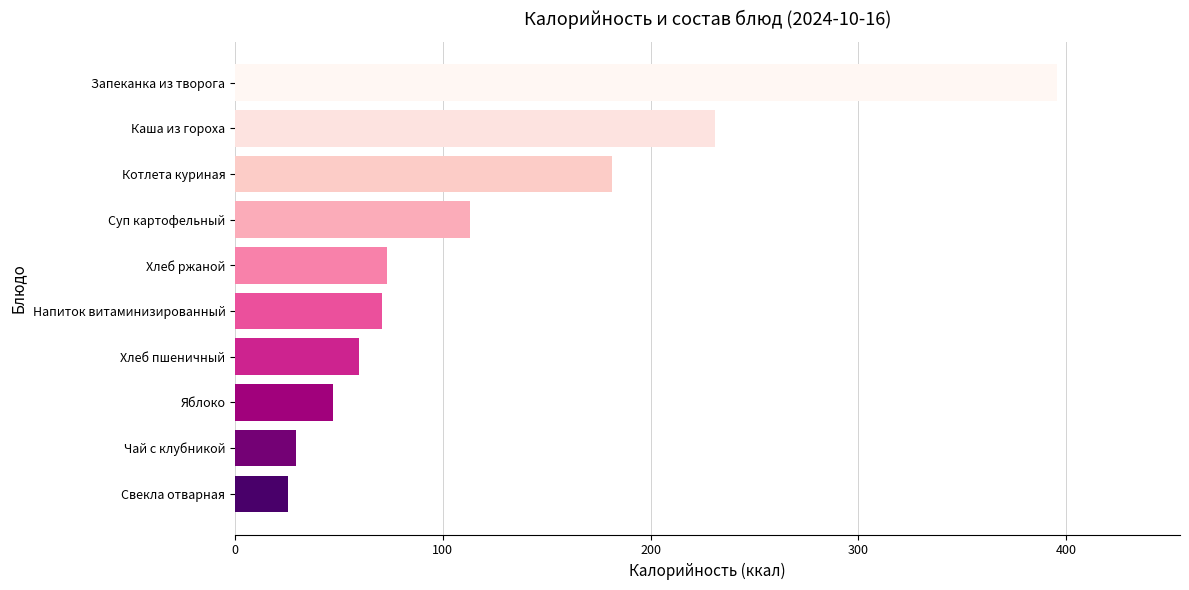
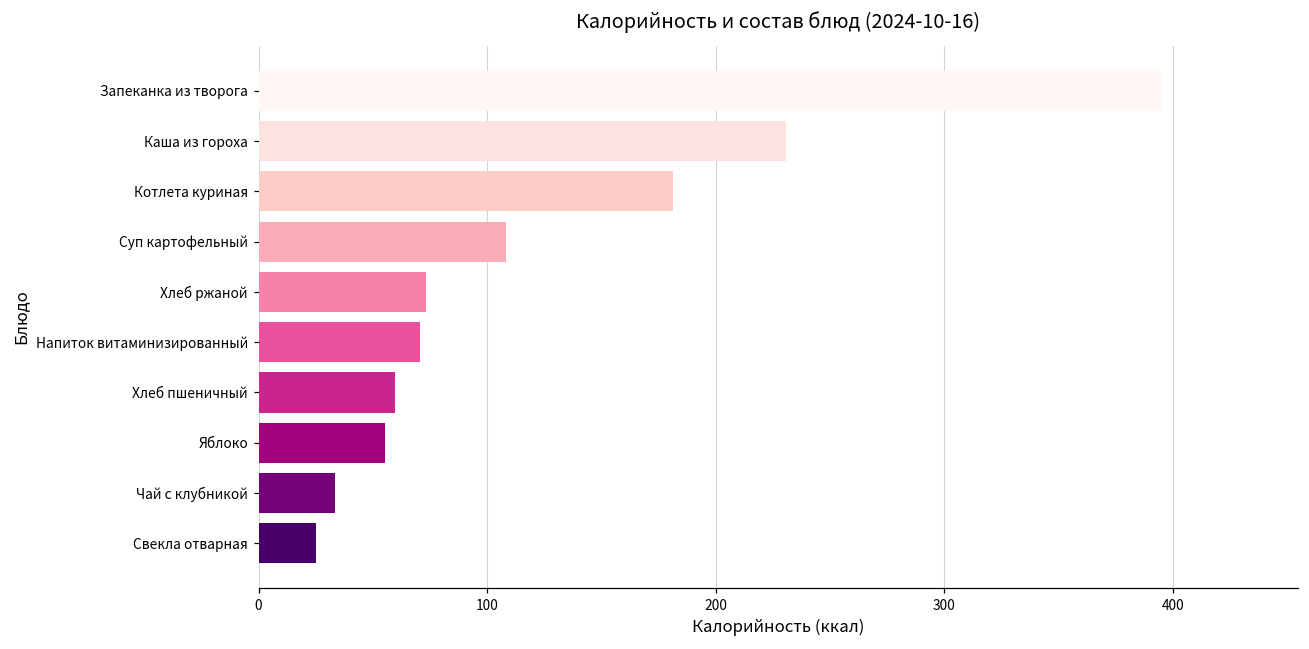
  {
    "Запеканка из творога": 396,
    "Каша из гороха": 231,
    "Котлета куриная": 181,
-   "Суп картофельный": 113,
+   "Суп картофельный": 108,
    "Хлеб ржаной": 73,
    "Напиток витаминизированный": 71,
    "Хлеб пшеничный": 60,
-   "Яблоко": 47,
-   "Чай с клубникой": 29,
+   "Яблоко": 56,
+   "Чай с клубникой": 33,
    "Свекла отварная": 25
  }
